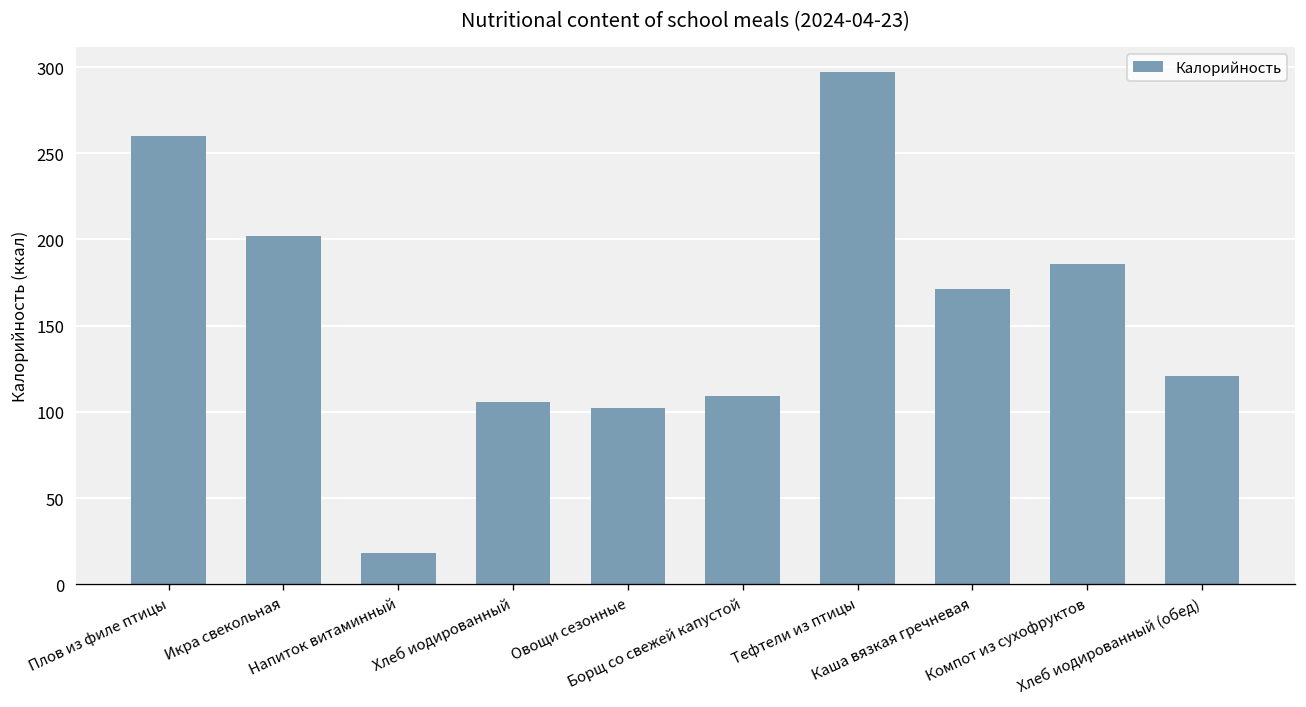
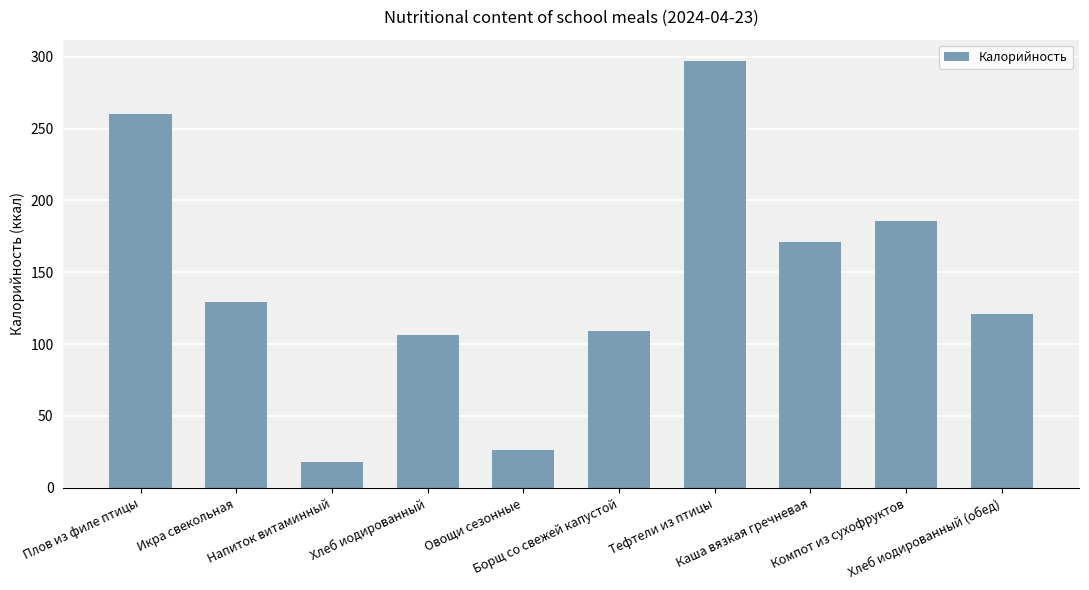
  {
    "Плов из филе птицы": 260,
-   "Икра свекольная": 202,
+   "Икра свекольная": 129,
    "Напиток витаминный": 18,
    "Хлеб иодированный": 106,
-   "Овощи сезонные": 102,
+   "Овощи сезонные": 26,
    "Борщ со свежей капустой": 109,
    "Тефтели из птицы": 297,
    "Каша вязкая гречневая": 171,
    "Компот из сухофруктов": 186,
    "Хлеб иодированный (обед)": 121
  }
